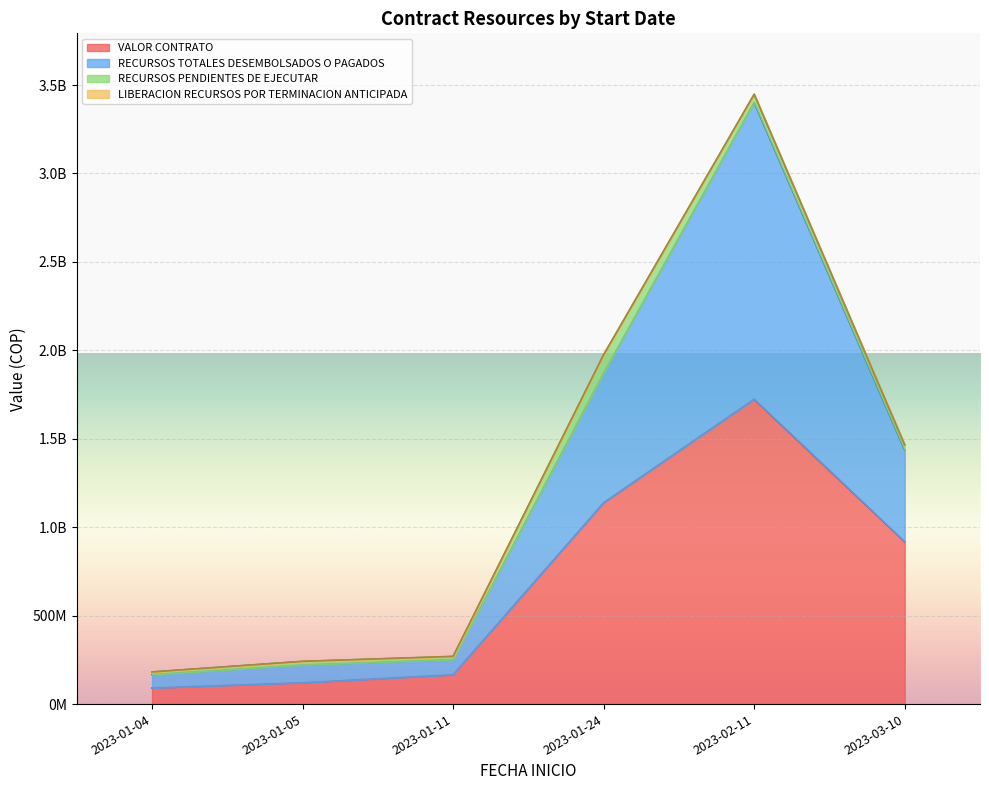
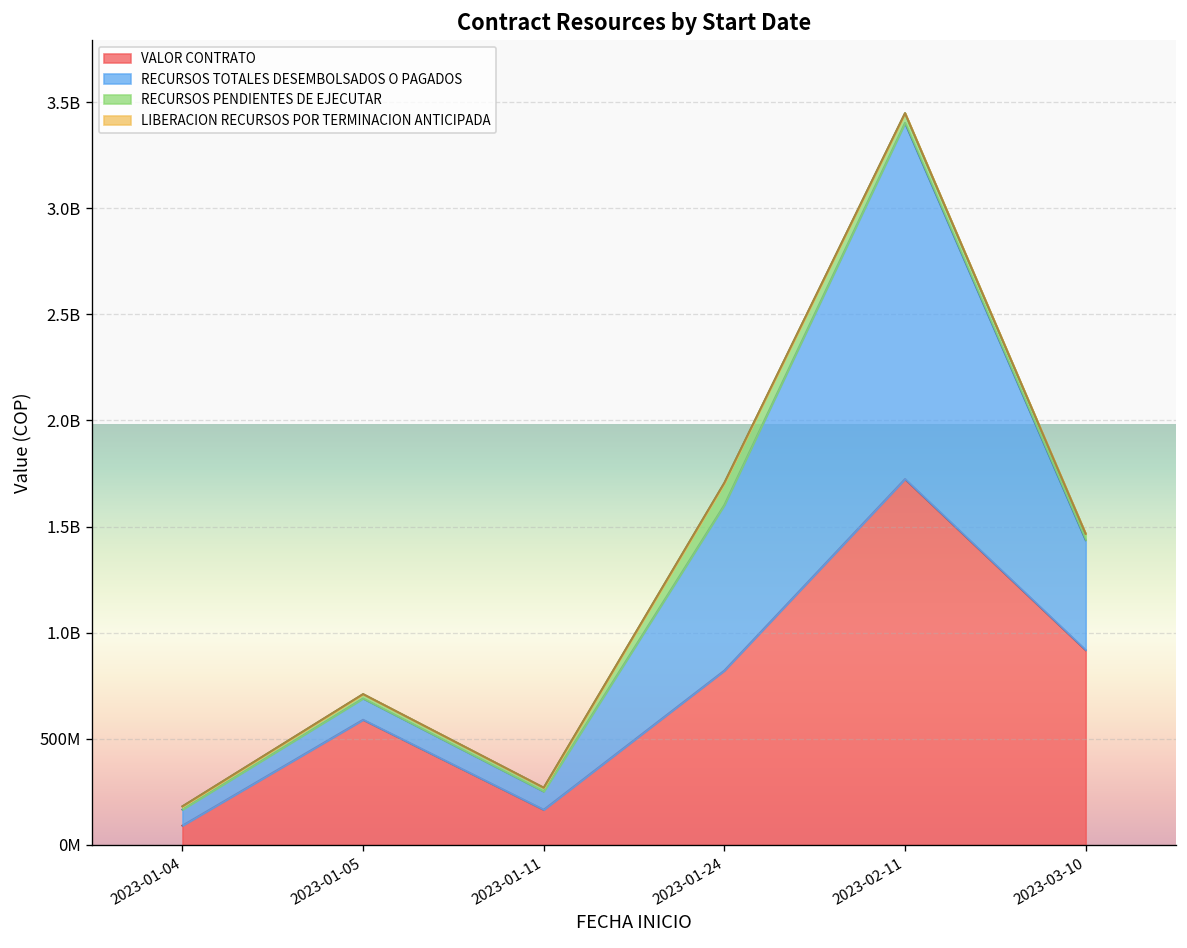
  {
    "VALOR CONTRATO": {
      "2023-01-04": 90000000,
-     "2023-01-05": 120000000,
+     "2023-01-05": 590000000,
      "2023-01-11": 170000000,
-     "2023-01-24": 1140000000,
+     "2023-01-24": 820000000,
      "2023-02-11": 1720000000,
      "2023-03-10": 920000000
    },
    "RECURSOS TOTALES DESEMBOLSADOS O PAGADOS": {
      "2023-01-04": 80000000,
      "2023-01-05": 100000000,
      "2023-01-11": 90000000,
-     "2023-01-24": 730000000,
+     "2023-01-24": 780000000,
      "2023-02-11": 1680000000,
      "2023-03-10": 520000000
    }
  }
